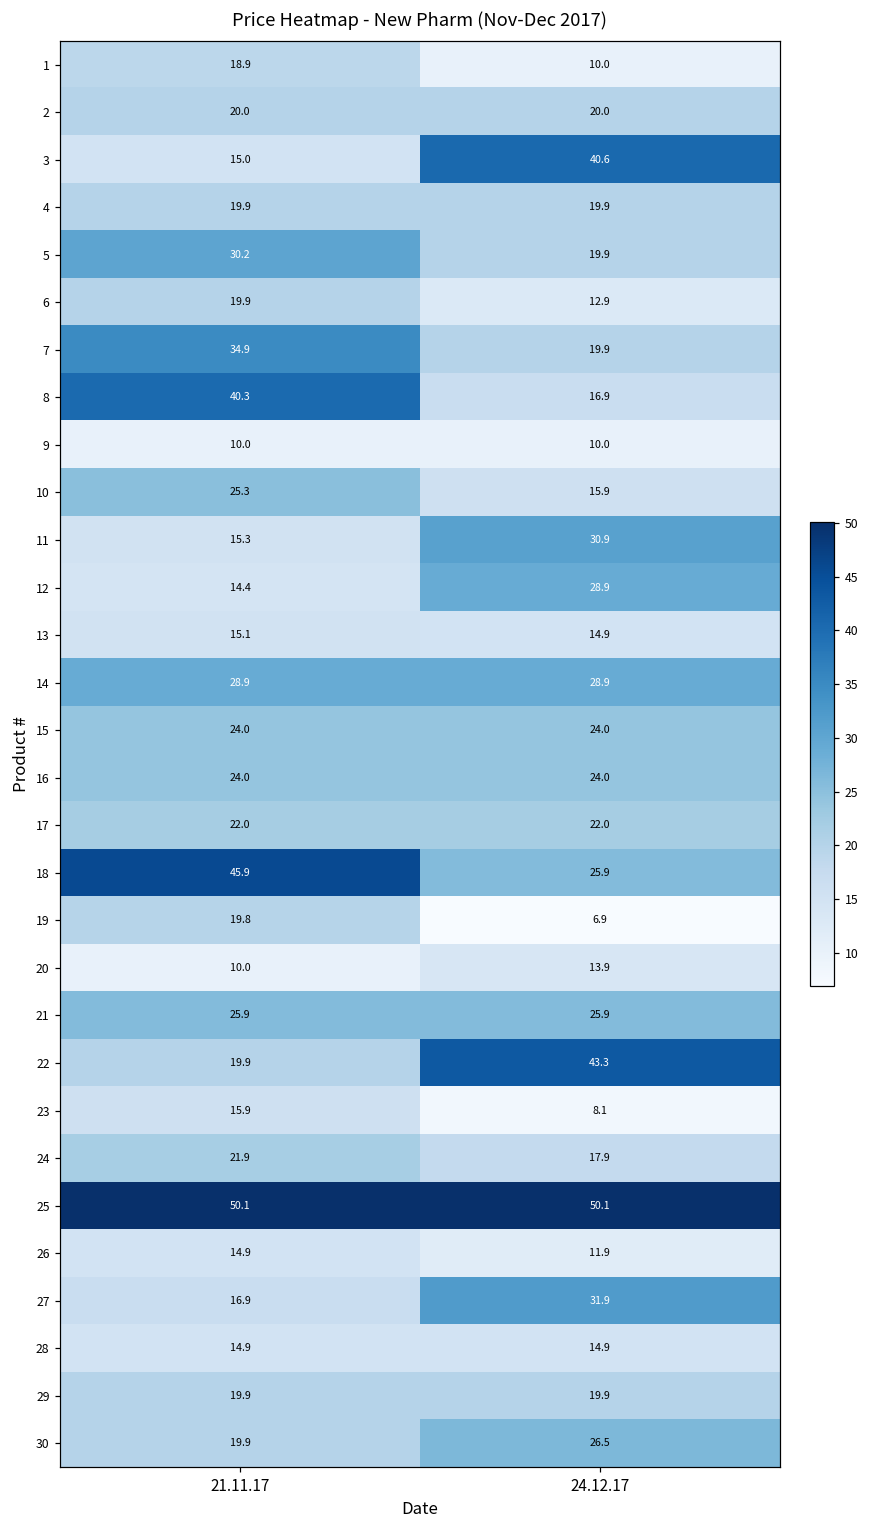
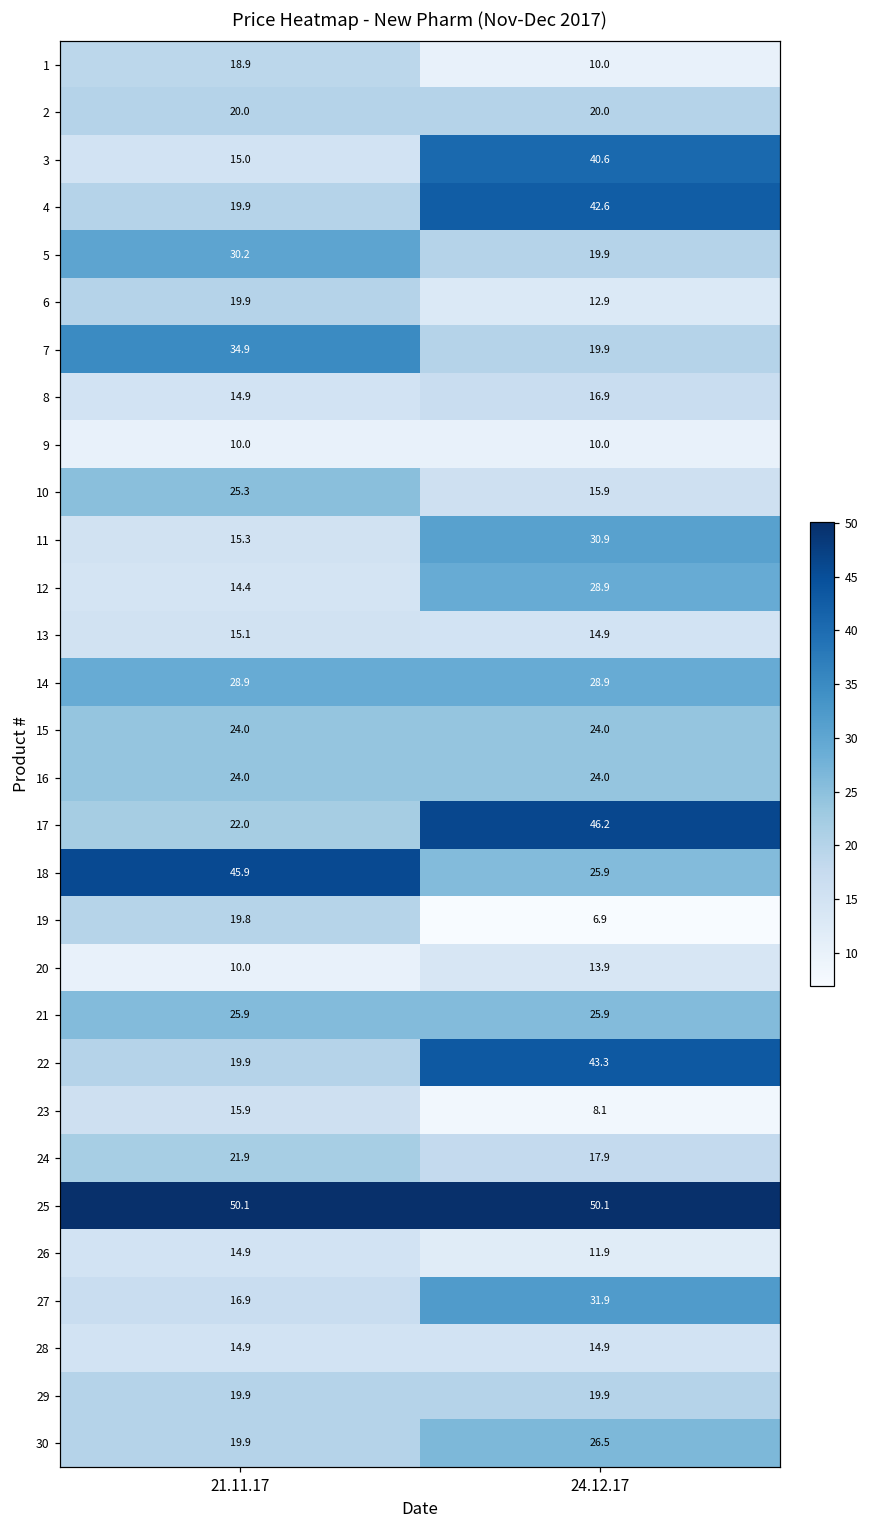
  {
    "1": {
      "21.11.17": 18.9,
      "24.12.17": 10.0
    },
    "2": {
      "21.11.17": 20.0,
      "24.12.17": 20.0
    },
    "3": {
      "21.11.17": 15.0,
      "24.12.17": 40.6
    },
    "4": {
      "21.11.17": 19.9,
-     "24.12.17": 19.9
+     "24.12.17": 42.6
    },
    "5": {
      "21.11.17": 30.2,
      "24.12.17": 19.9
    },
    "6": {
      "21.11.17": 19.9,
      "24.12.17": 12.9
    },
    "7": {
      "21.11.17": 34.9,
      "24.12.17": 19.9
    },
    "8": {
-     "21.11.17": 40.3,
+     "21.11.17": 14.9,
      "24.12.17": 16.9
    },
    "9": {
      "21.11.17": 10.0,
      "24.12.17": 10.0
    },
    "10": {
      "21.11.17": 25.3,
      "24.12.17": 15.9
    },
    "11": {
      "21.11.17": 15.3,
      "24.12.17": 30.9
    },
    "12": {
      "21.11.17": 14.4,
      "24.12.17": 28.9
    },
    "13": {
      "21.11.17": 15.1,
      "24.12.17": 14.9
    },
    "14": {
      "21.11.17": 28.9,
      "24.12.17": 28.9
    },
    "15": {
      "21.11.17": 24.0,
      "24.12.17": 24.0
    },
    "16": {
      "21.11.17": 24.0,
      "24.12.17": 24.0
    },
    "17": {
      "21.11.17": 22.0,
-     "24.12.17": 22.0
+     "24.12.17": 46.2
    },
    "18": {
      "21.11.17": 45.9,
      "24.12.17": 25.9
    },
    "19": {
      "21.11.17": 19.8,
      "24.12.17": 6.9
    },
    "20": {
      "21.11.17": 10.0,
      "24.12.17": 13.9
    },
    "21": {
      "21.11.17": 25.9,
      "24.12.17": 25.9
    },
    "22": {
      "21.11.17": 19.9,
      "24.12.17": 43.3
    },
    "23": {
      "21.11.17": 15.9,
      "24.12.17": 8.1
    },
    "24": {
      "21.11.17": 21.9,
      "24.12.17": 17.9
    },
    "25": {
      "21.11.17": 50.1,
      "24.12.17": 50.1
    },
    "26": {
      "21.11.17": 14.9,
      "24.12.17": 11.9
    },
    "27": {
      "21.11.17": 16.9,
      "24.12.17": 31.9
    },
    "28": {
      "21.11.17": 14.9,
      "24.12.17": 14.9
    },
    "29": {
      "21.11.17": 19.9,
      "24.12.17": 19.9
    },
    "30": {
      "21.11.17": 19.9,
      "24.12.17": 26.5
    }
  }
